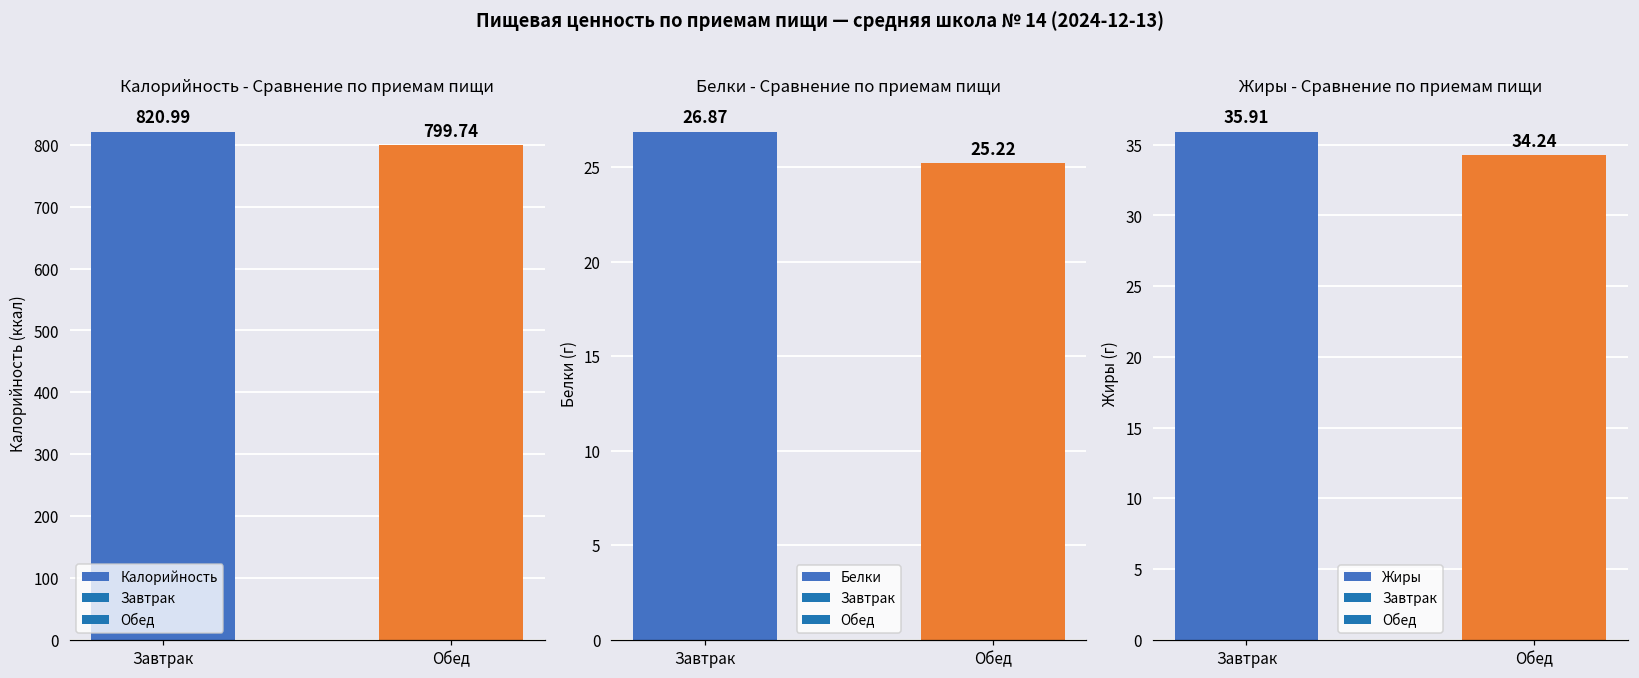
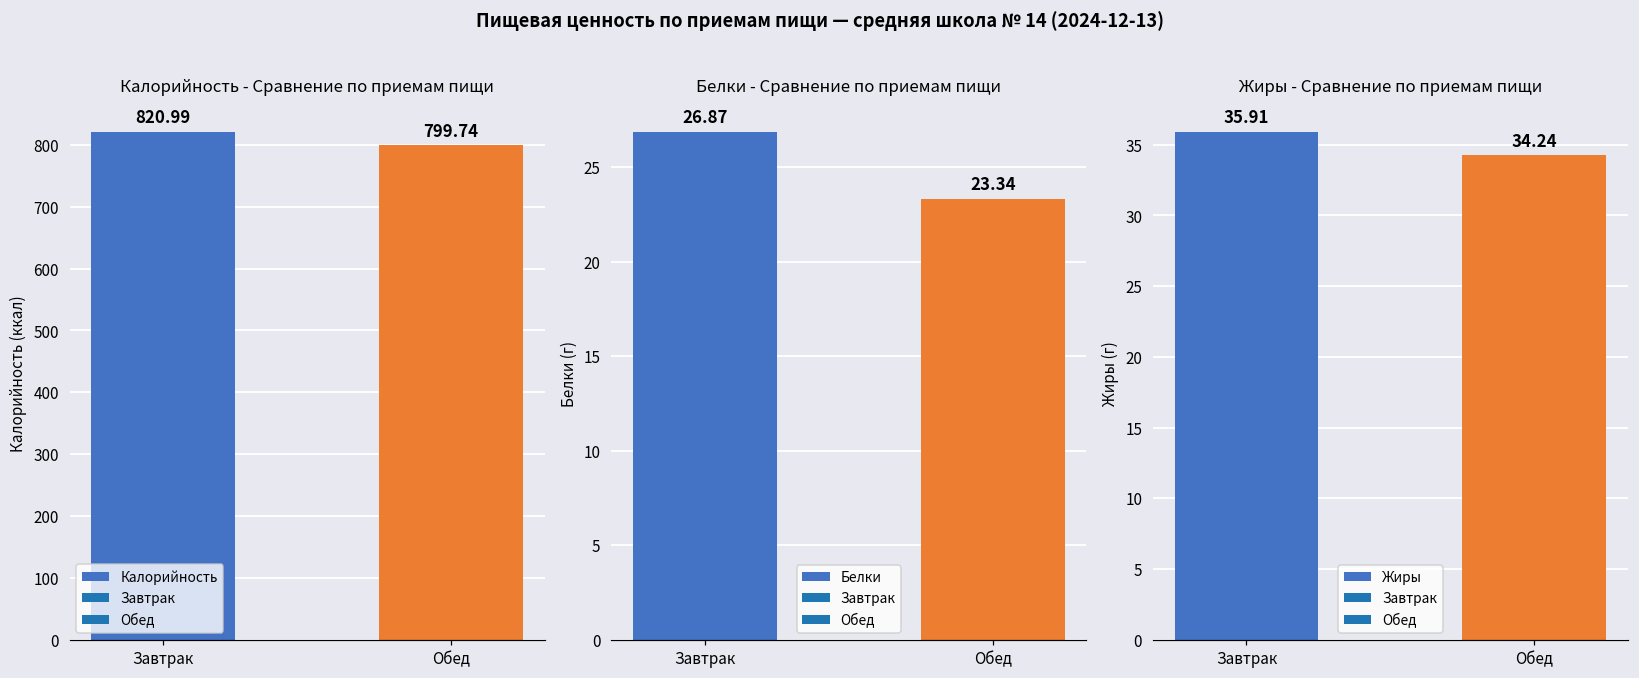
  {
    "Калорийность - Сравнение по приемам пищи": {
      "Завтрак": 820.99,
      "Обед": 799.74
    },
    "Белки - Сравнение по приемам пищи": {
      "Завтрак": 26.87,
-     "Обед": 25.22
+     "Обед": 23.34
    },
    "Жиры - Сравнение по приемам пищи": {
      "Завтрак": 35.91,
      "Обед": 34.24
    }
  }
